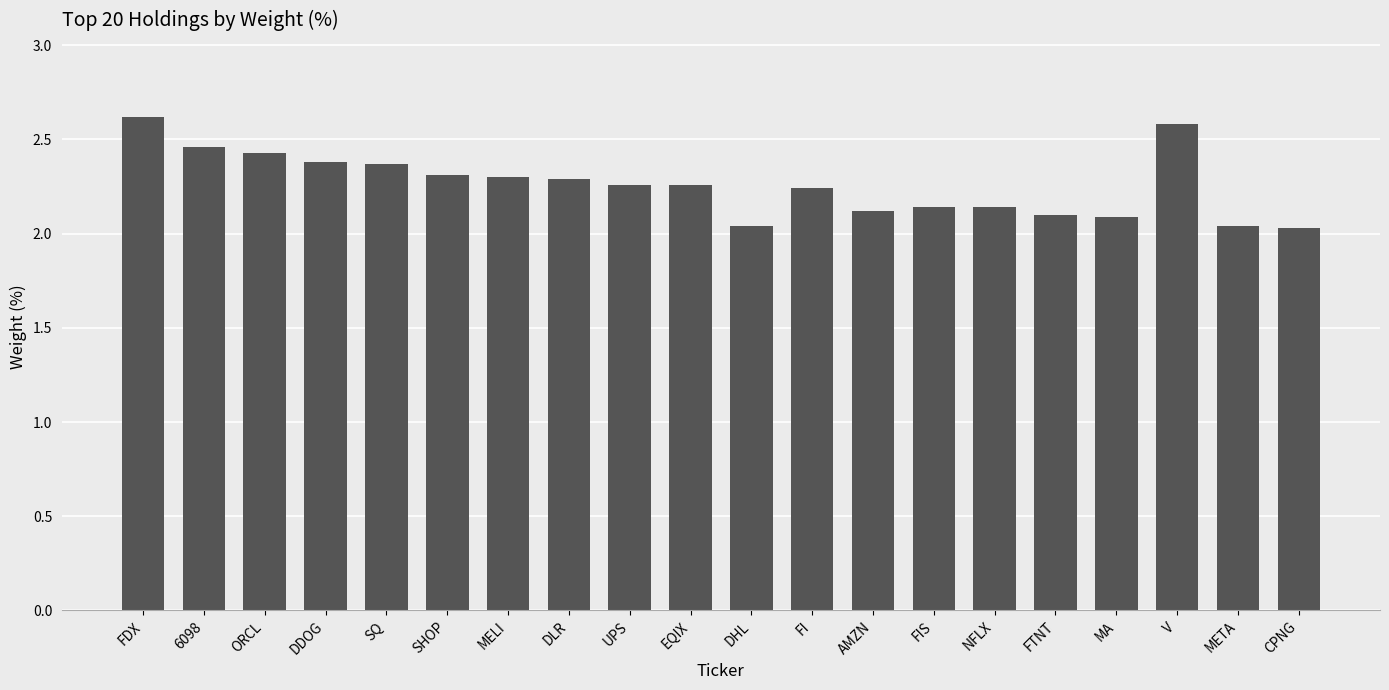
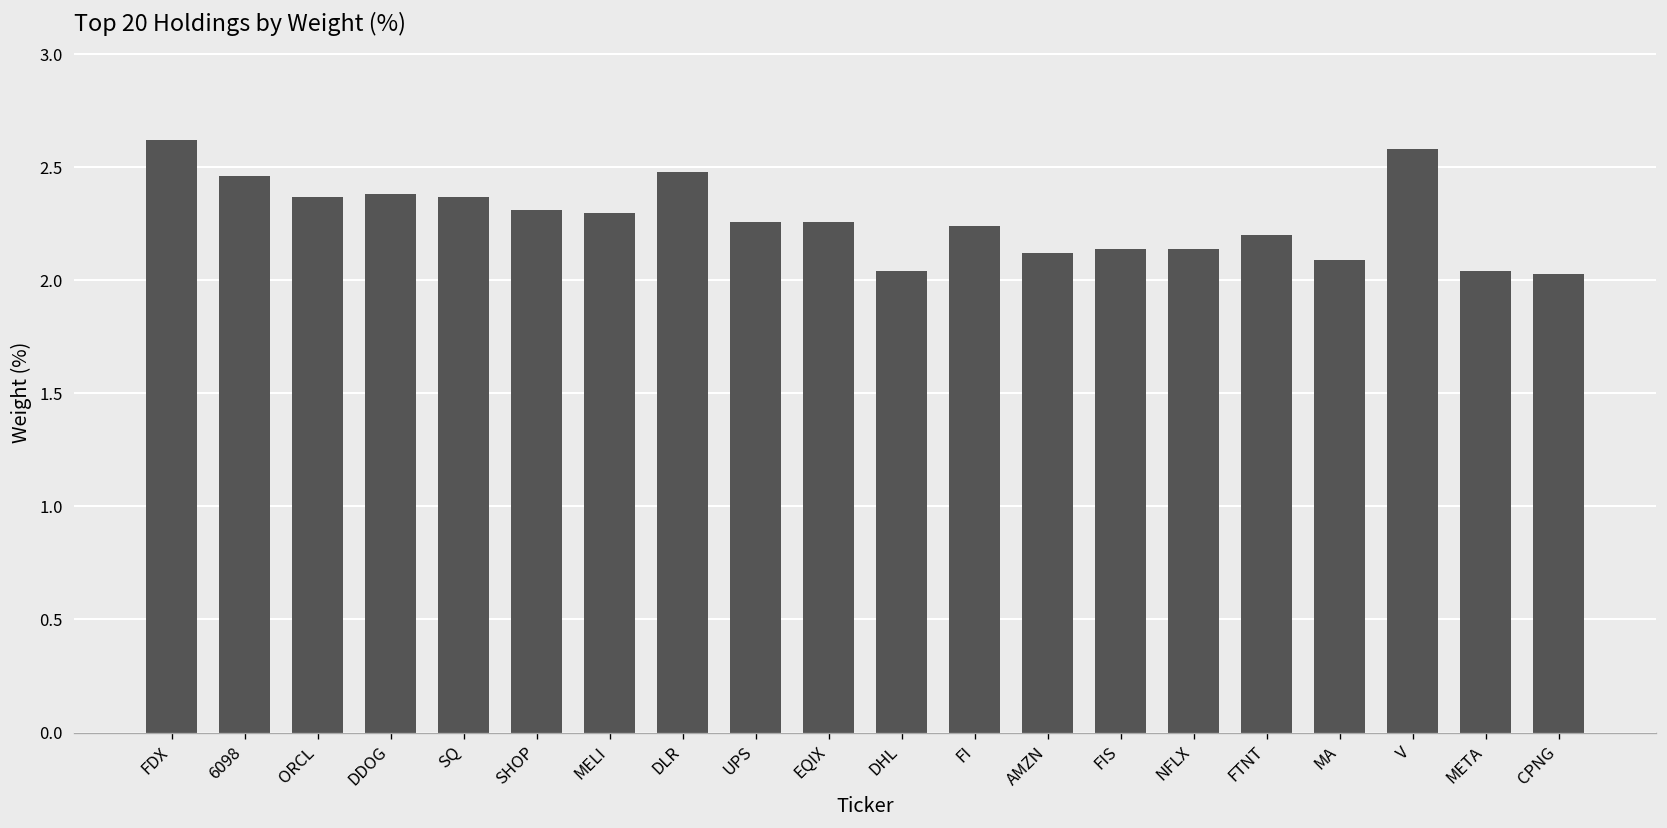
  {
    "FDX": 2.62,
    "6098": 2.46,
-   "ORCL": 2.43,
+   "ORCL": 2.37,
    "DDOG": 2.38,
    "SQ": 2.37,
    "SHOP": 2.31,
    "MELI": 2.30,
-   "DLR": 2.29,
+   "DLR": 2.48,
    "UPS": 2.26,
    "EQIX": 2.26,
    "DHL": 2.04,
    "FI": 2.24,
    "AMZN": 2.12,
    "FIS": 2.14,
    "NFLX": 2.14,
-   "FTNT": 2.1,
+   "FTNT": 2.2,
    "MA": 2.09,
    "V": 2.58,
    "META": 2.04,
    "CPNG": 2.03
  }
